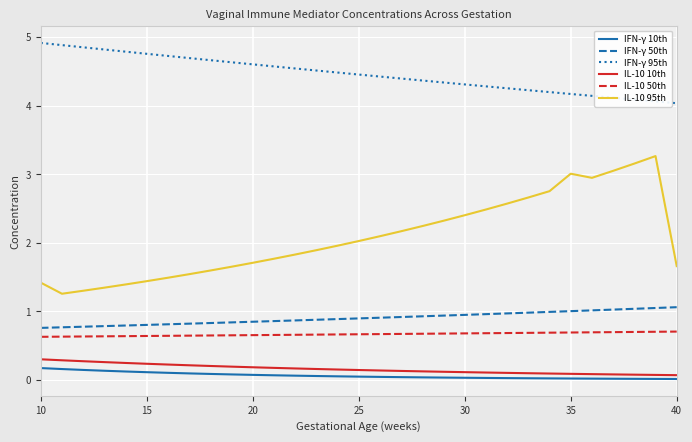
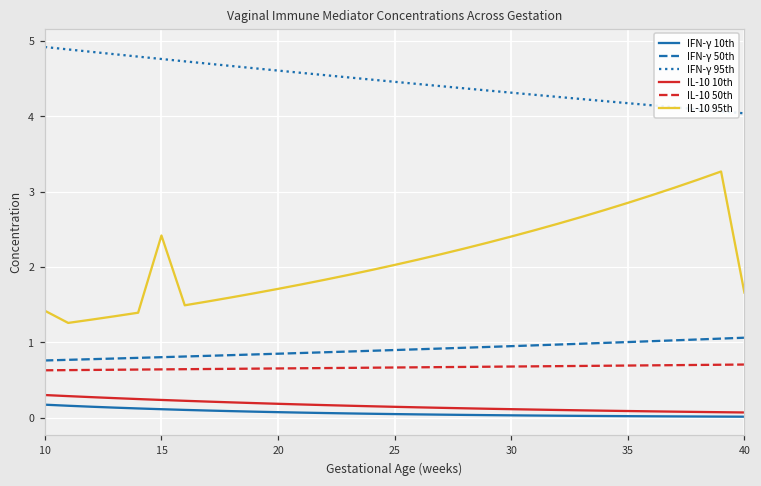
  {
    "IL-10 95th": {
      "10": 1.4,
-     "15": 1.4,
+     "15": 2.4,
      "20": 1.7,
      "25": 2.0,
      "30": 2.4,
-     "35": 3.0,
+     "35": 2.8,
      "40": 1.7
    }
  }
